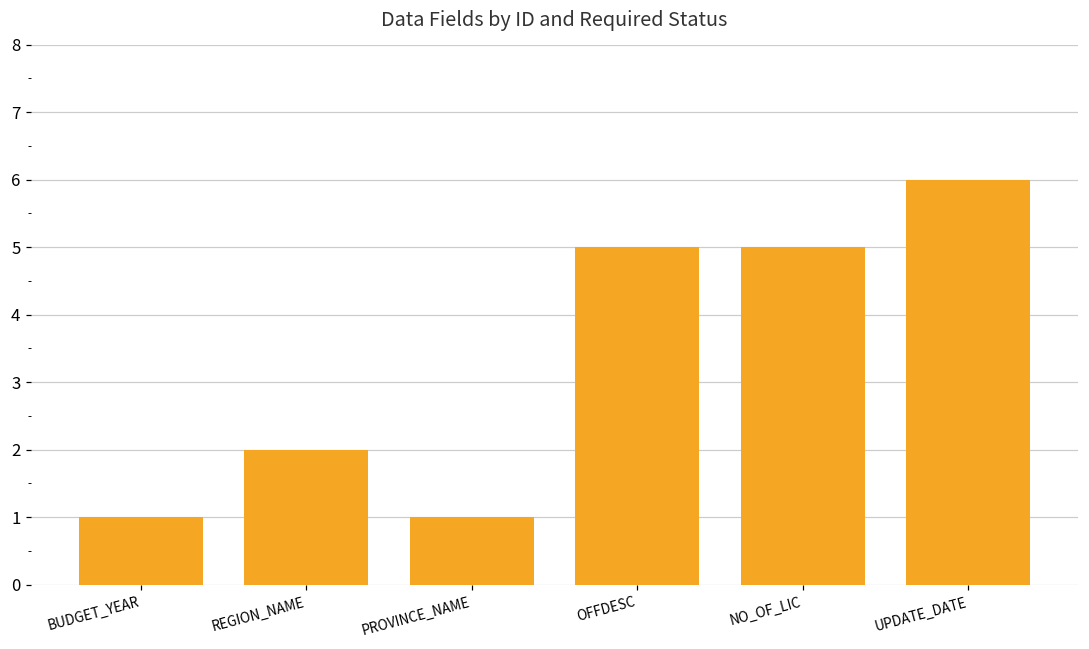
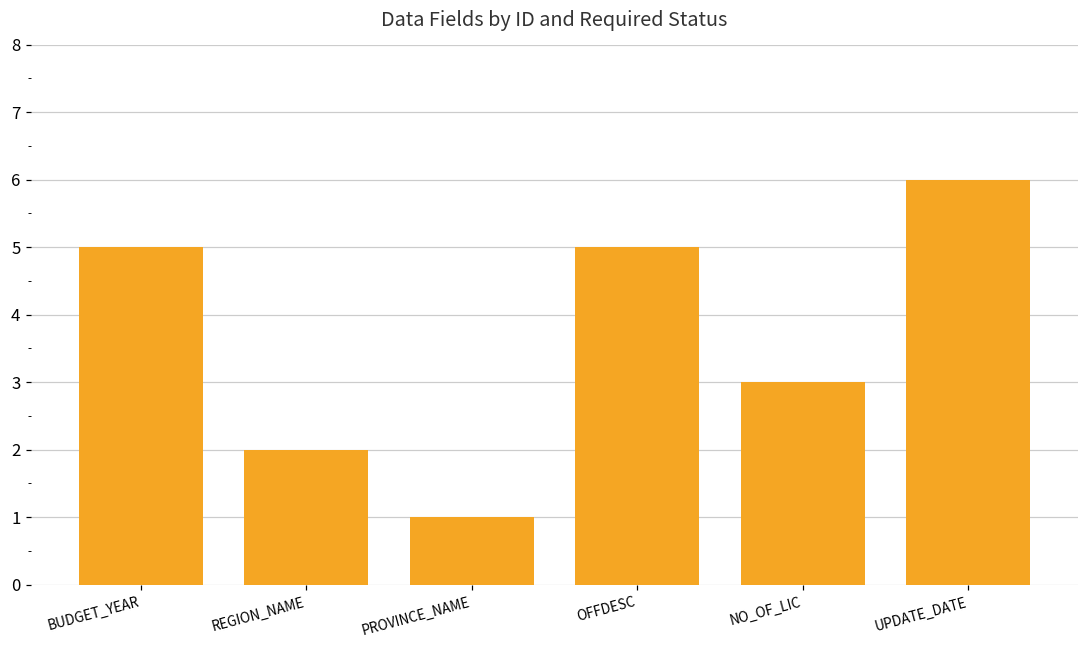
  {
-   "BUDGET_YEAR": 1,
+   "BUDGET_YEAR": 5,
    "REGION_NAME": 2,
    "PROVINCE_NAME": 1,
    "OFFDESC": 5,
-   "NO_OF_LIC": 5,
+   "NO_OF_LIC": 3,
    "UPDATE_DATE": 6
  }
